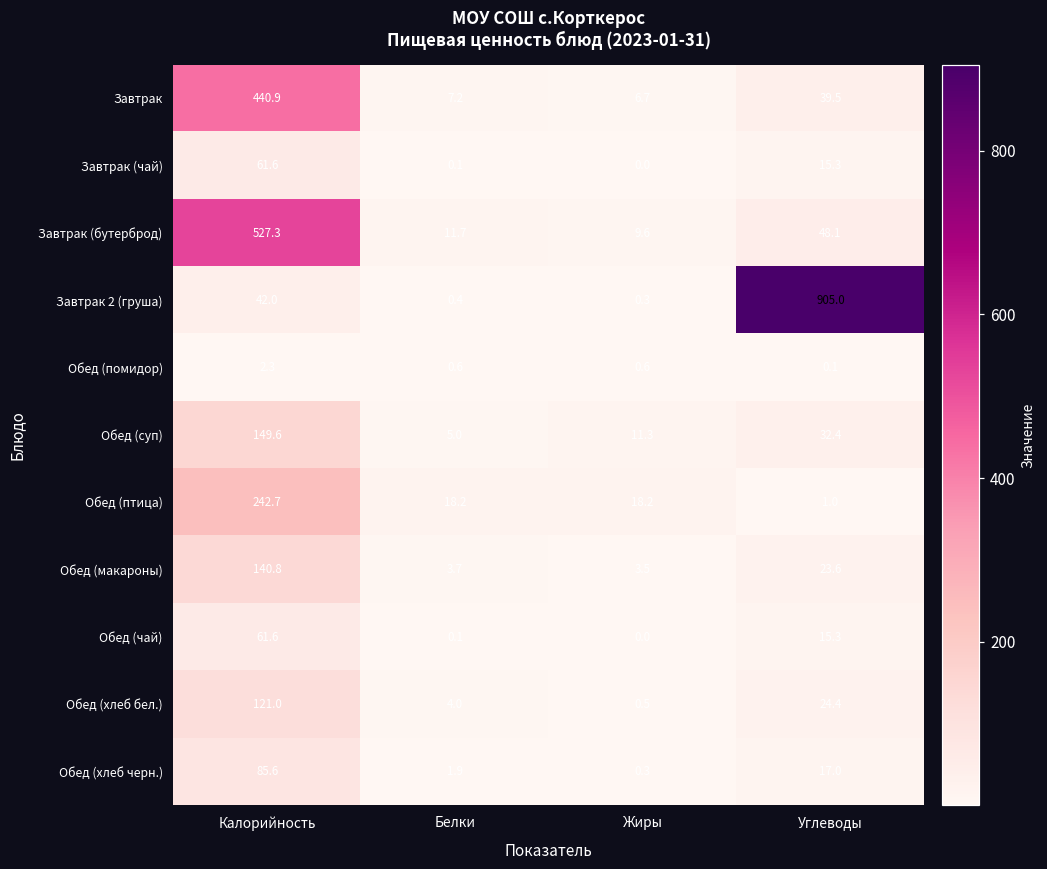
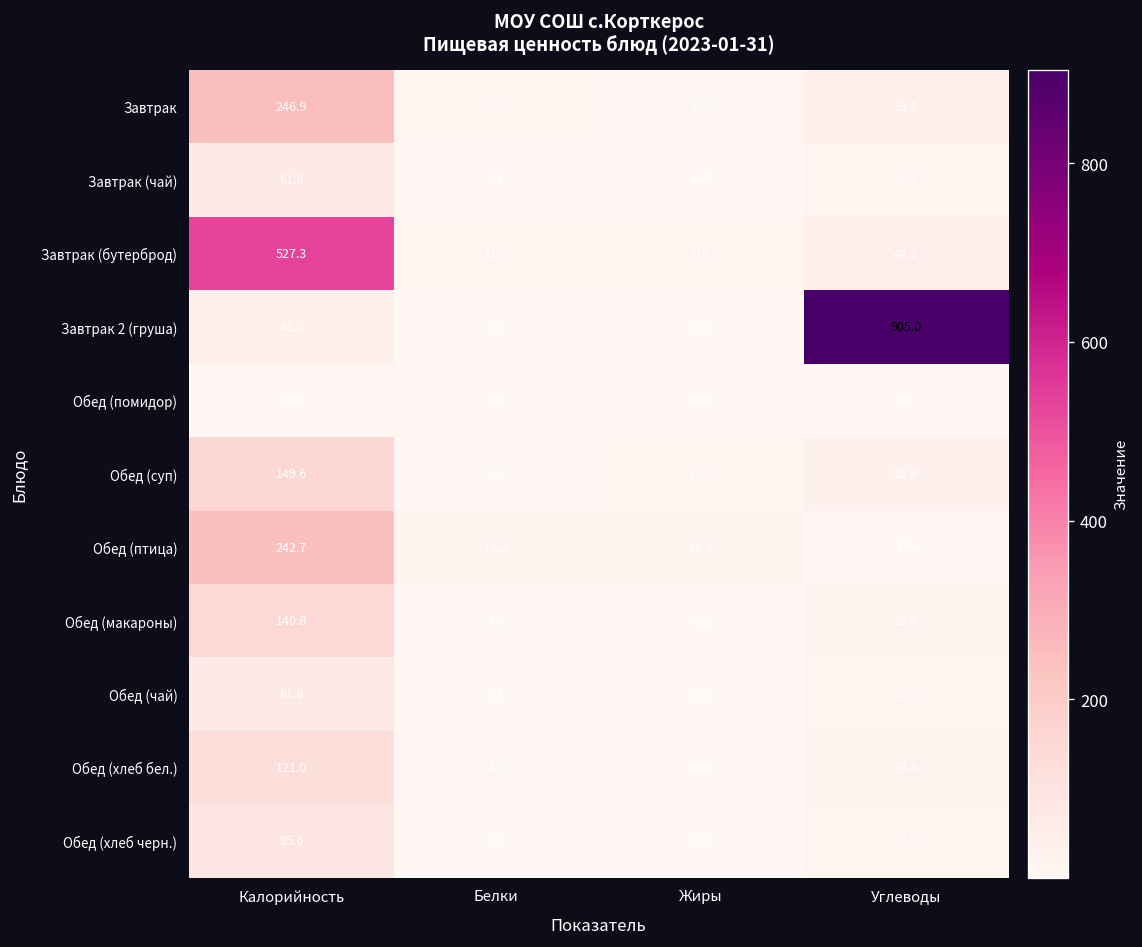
  {
    "Завтрак": {
-     "Калорийность": 440.9
+     "Калорийность": 246.9
    },
    "Завтрак (бутерброд)": {
      "Калорийность": 527.3
    },
    "Завтрак 2 (груша)": {
      "Углеводы": 905.0
    },
    "Обед (птица)": {
      "Калорийность": 242.7
    }
  }
